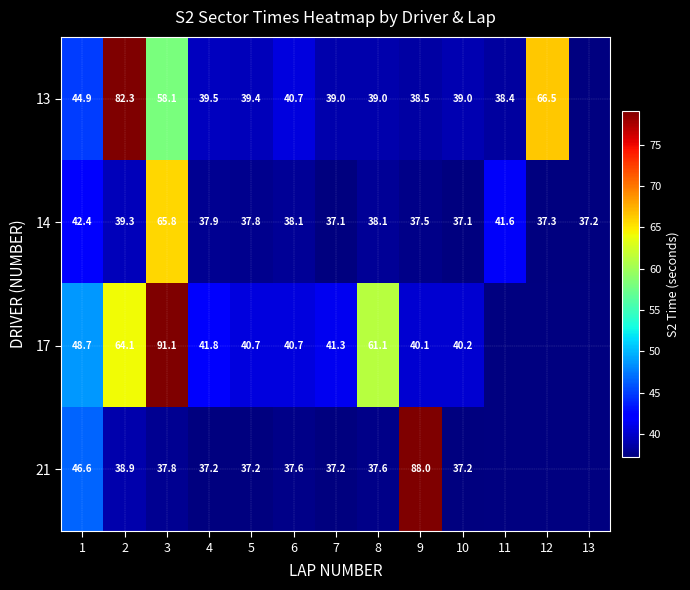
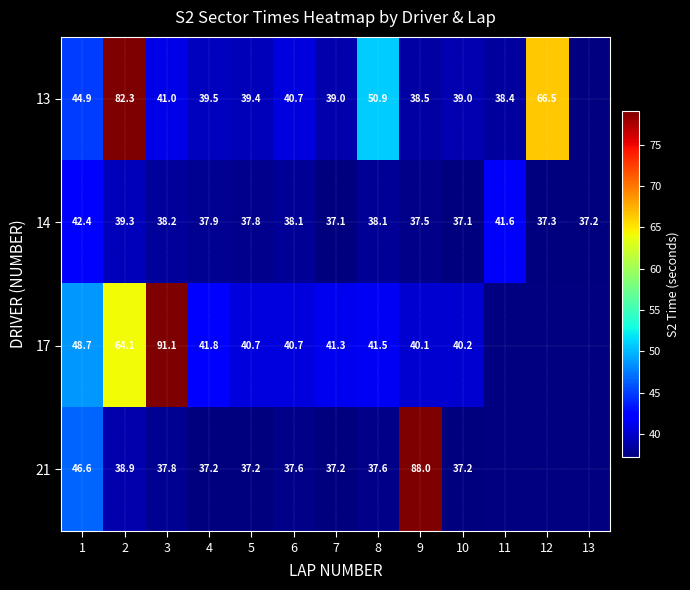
  {
    "13": {
      "1": 44.9,
      "2": 82.3,
-     "3": 58.1,
+     "3": 41.0,
      "4": 39.5,
      "5": 39.4,
      "6": 40.7,
      "7": 39.0,
-     "8": 39.0,
+     "8": 50.9,
      "9": 38.5,
      "10": 39.0,
      "11": 38.4,
      "12": 66.5
    },
    "14": {
      "1": 42.4,
      "2": 39.3,
-     "3": 65.8,
+     "3": 38.2,
      "4": 37.9,
      "5": 37.8,
      "6": 38.1,
      "7": 37.1,
      "8": 38.1,
      "9": 37.5,
      "10": 37.1,
      "11": 41.6,
      "12": 37.3,
      "13": 37.2
    },
    "17": {
      "1": 48.7,
      "2": 64.1,
      "3": 91.1,
      "4": 41.8,
      "5": 40.7,
      "6": 40.7,
      "7": 41.3,
-     "8": 61.1,
+     "8": 41.5,
      "9": 40.1,
      "10": 40.2
    },
    "21": {
      "1": 46.6,
      "2": 38.9,
      "3": 37.8,
      "4": 37.2,
      "5": 37.2,
      "6": 37.6,
      "7": 37.2,
      "8": 37.6,
      "9": 88.0,
      "10": 37.2
    }
  }
